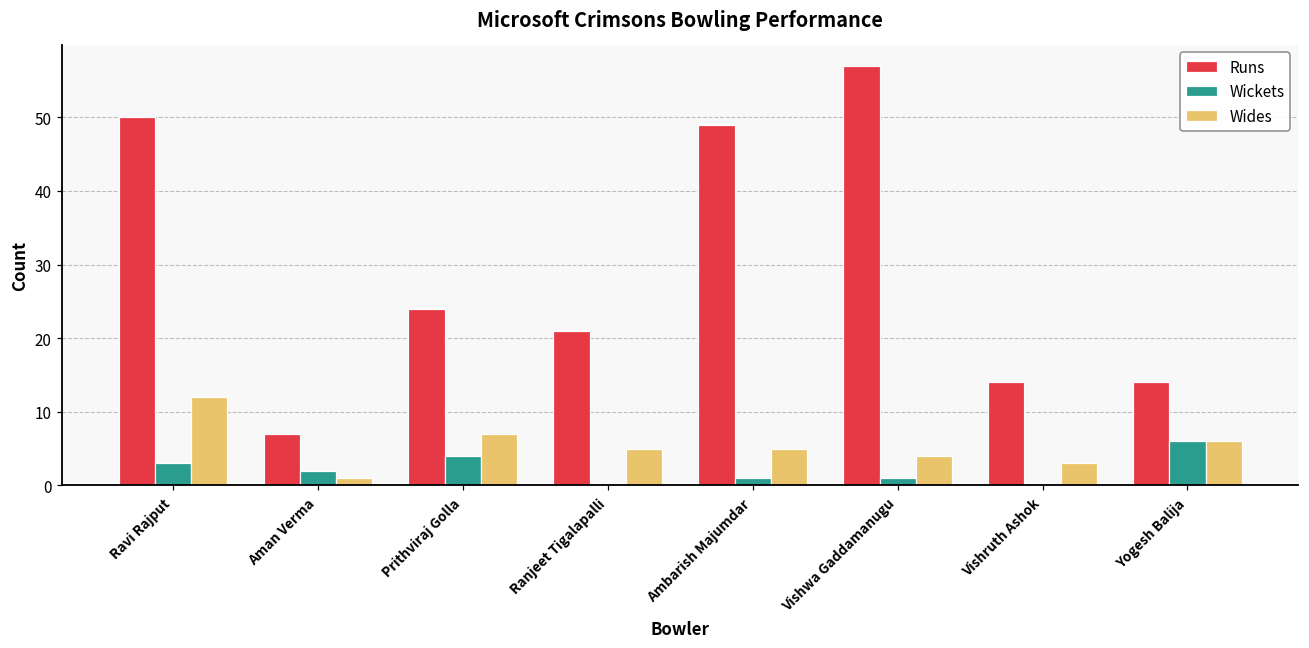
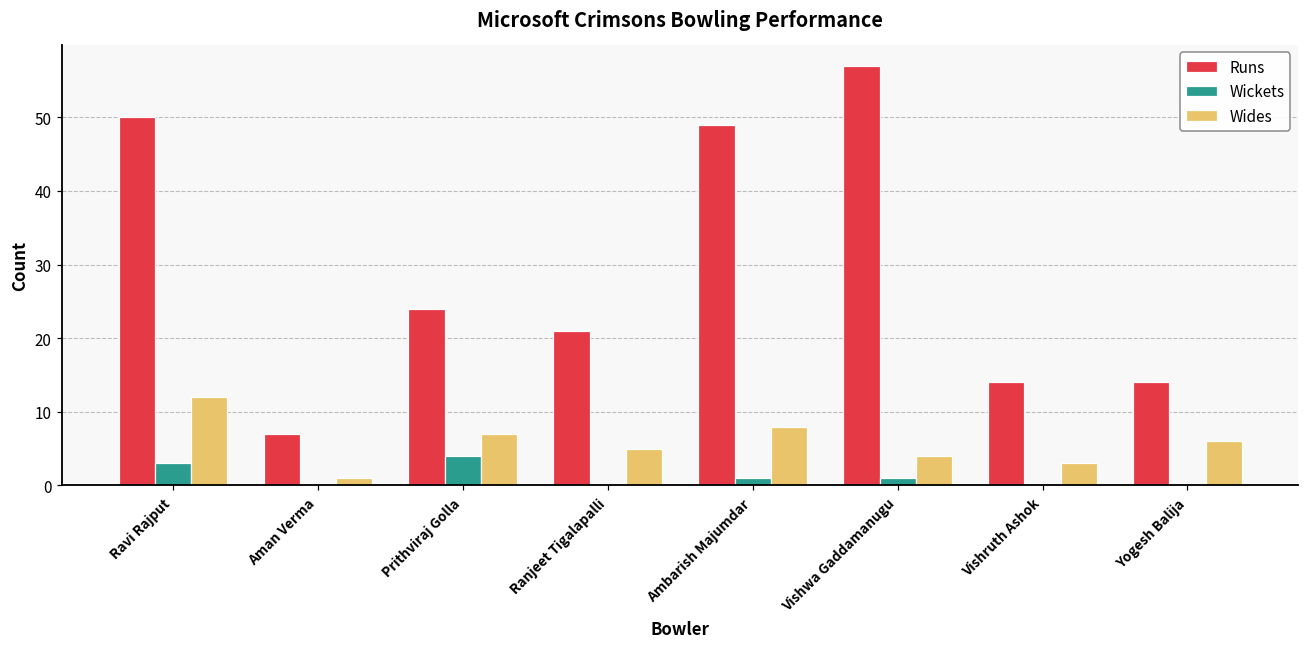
  {
    "Runs": {
      "Ravi Rajput": 50,
      "Aman Verma": 7,
      "Prithviraj Golla": 24,
      "Ranjeet Tigalapalli": 21,
      "Ambarish Majumdar": 49,
      "Vishwa Gaddamanugu": 57,
      "Vishruth Ashok": 14,
      "Yogesh Balija": 14
    },
    "Wickets": {
      "Ravi Rajput": 3,
-     "Aman Verma": 2,
+     "Aman Verma": 0,
      "Prithviraj Golla": 4,
      "Ranjeet Tigalapalli": 0,
      "Ambarish Majumdar": 1,
      "Vishwa Gaddamanugu": 1,
      "Vishruth Ashok": 0,
-     "Yogesh Balija": 6
+     "Yogesh Balija": 0
    },
    "Wides": {
      "Ravi Rajput": 12,
      "Aman Verma": 1,
      "Prithviraj Golla": 7,
      "Ranjeet Tigalapalli": 5,
-     "Ambarish Majumdar": 5,
+     "Ambarish Majumdar": 8,
      "Vishwa Gaddamanugu": 4,
      "Vishruth Ashok": 3,
      "Yogesh Balija": 6
    }
  }
